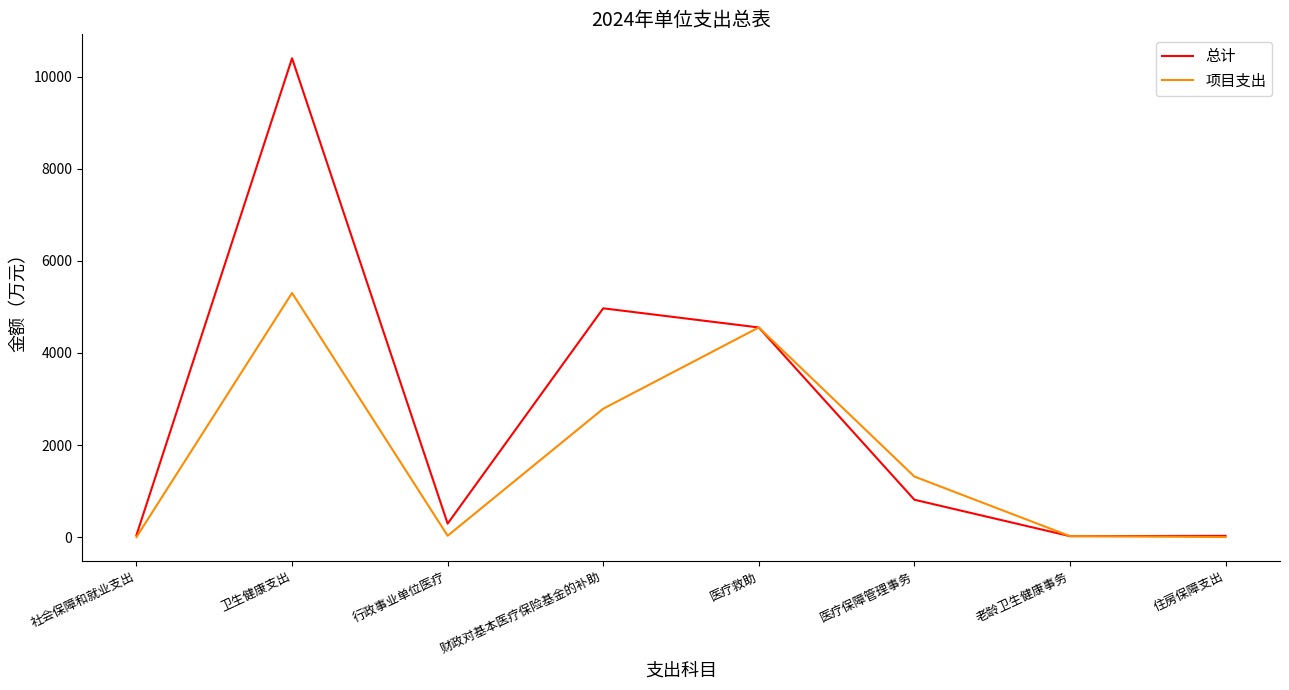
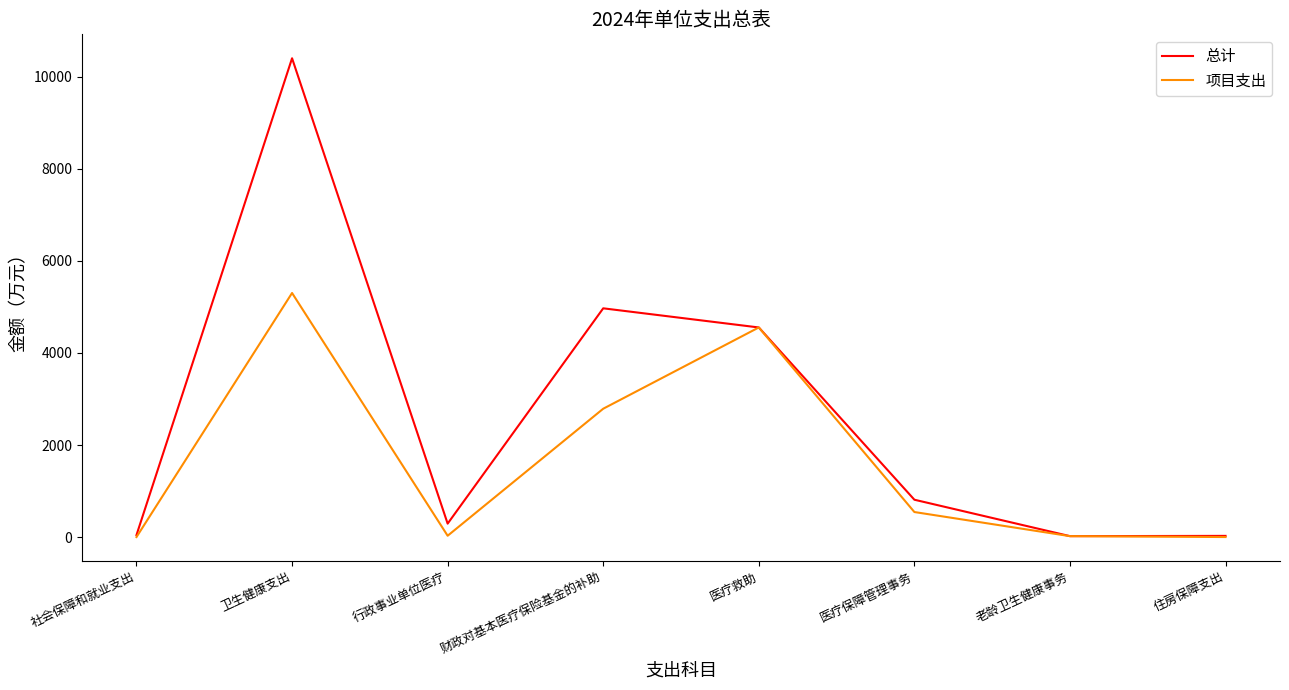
  {
    "总计": {
      "卫生健康支出": 10400,
      "行政事业单位医疗": 300,
      "财政对基本医疗保险基金的补助": 5000,
      "医疗保障管理事务": 800
    },
    "项目支出": {
      "卫生健康支出": 5300,
      "行政事业单位医疗": 0,
      "财政对基本医疗保险基金的补助": 2800,
-     "医疗保障管理事务": 1300
+     "医疗保障管理事务": 500
    }
  }
